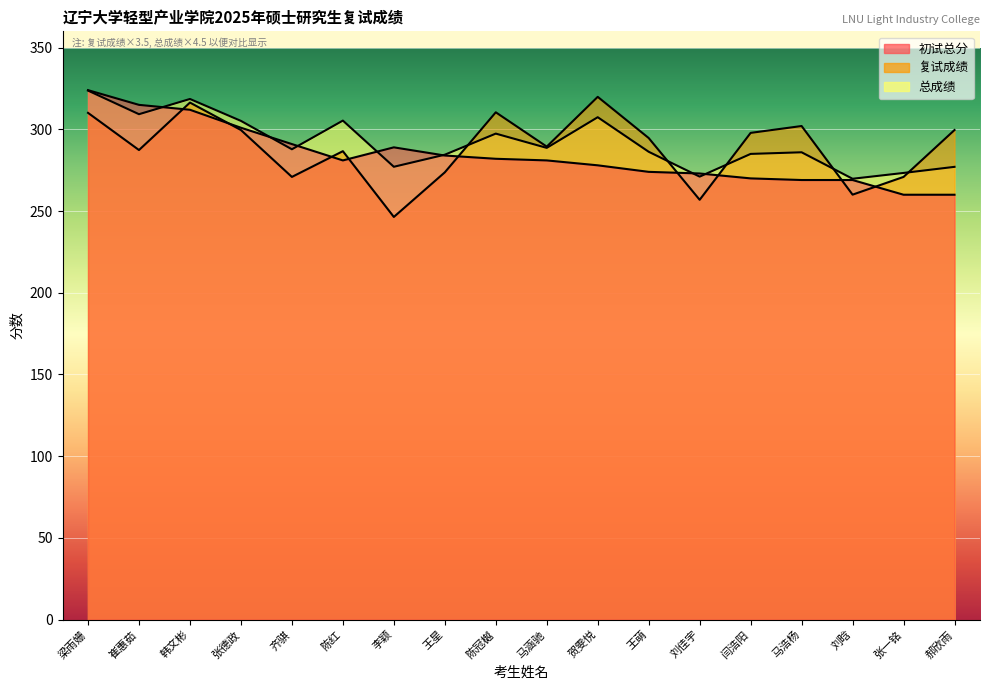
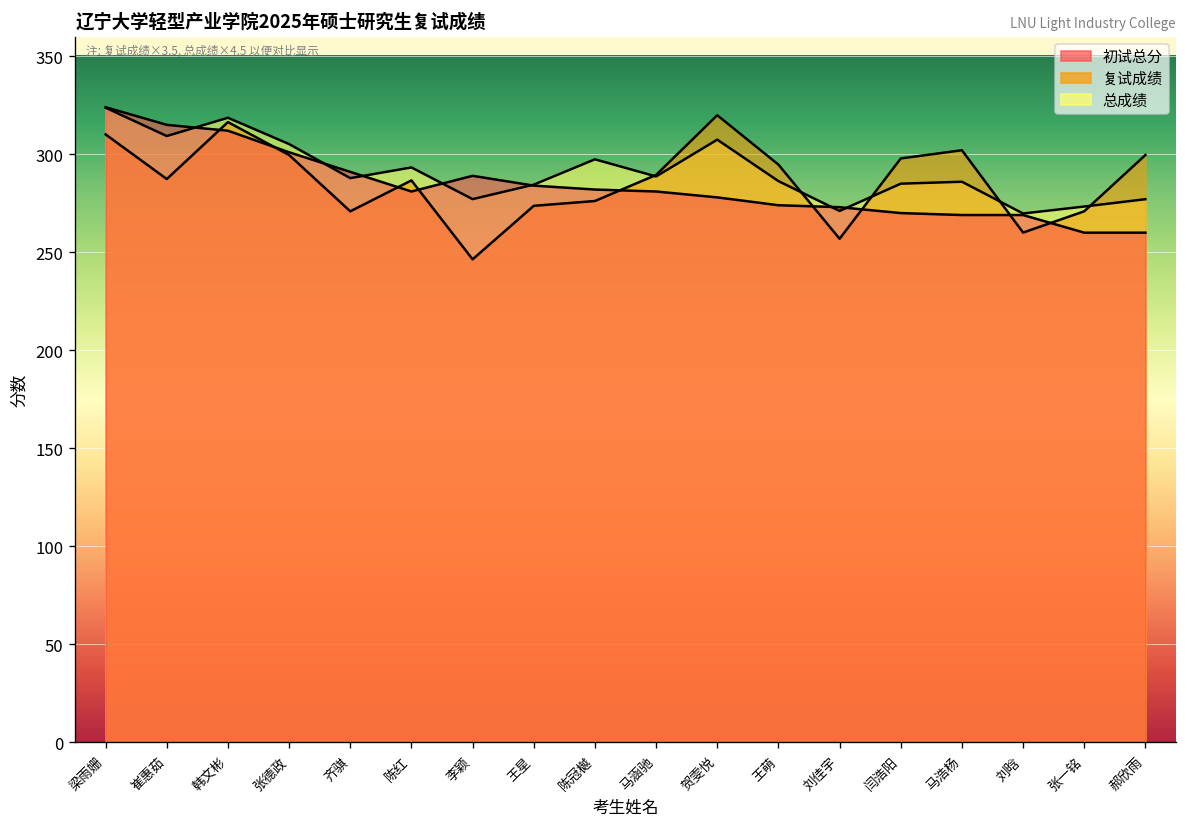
  {
    "总成绩": {
      "崔惠茹": 309,
      "韩文彬": 319,
      "张德政": 305,
      "齐骐": 288,
-     "陈红": 305,
+     "陈红": 293,
      "李颖": 277,
      "陈冠樾": 297,
      "贺雯悦": 307,
      "王萌": 286,
      "刘佳宇": 271,
      "闫浩阳": 285,
      "马浩杨": 286,
      "张一铭": 273,
      "郝欣雨": 277
    },
    "复试成绩": {
      "梁雨姗": 310,
      "崔惠茹": 287,
      "韩文彬": 316,
      "齐骐": 271,
      "陈红": 287,
      "李颖": 246,
      "王星": 274,
-     "陈冠樾": 310,
+     "陈冠樾": 276,
      "贺雯悦": 320,
      "王萌": 295,
      "刘佳宇": 257,
      "闫浩阳": 298,
      "马浩杨": 302,
      "刘晗": 260,
      "张一铭": 271,
      "郝欣雨": 300
    },
    "初试总分": {
      "崔惠茹": 315,
      "韩文彬": 312,
      "齐骐": 291,
      "陈红": 281,
      "李颖": 289,
      "陈冠樾": 282,
      "马涵驰": 281,
      "贺雯悦": 278,
      "王萌": 274,
      "刘佳宇": 273,
      "闫浩阳": 270,
      "马浩杨": 269,
      "张一铭": 260,
      "郝欣雨": 260
    }
  }
